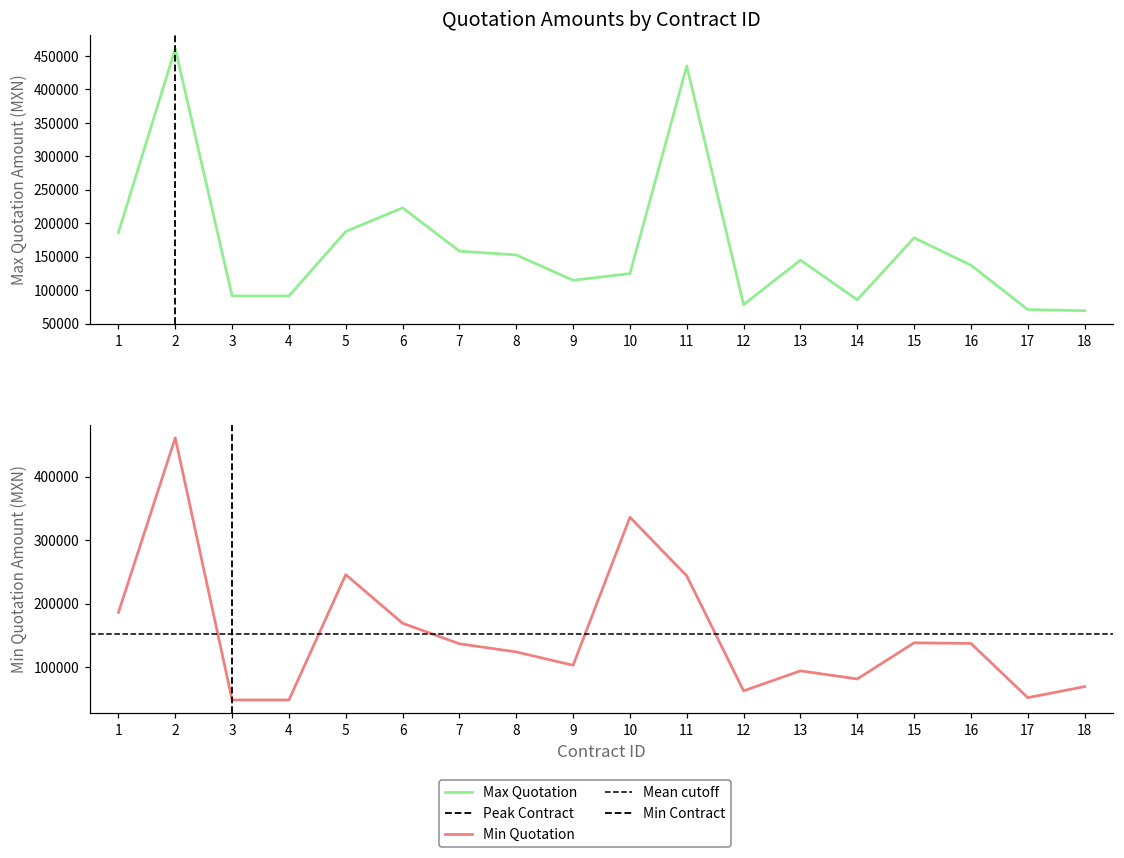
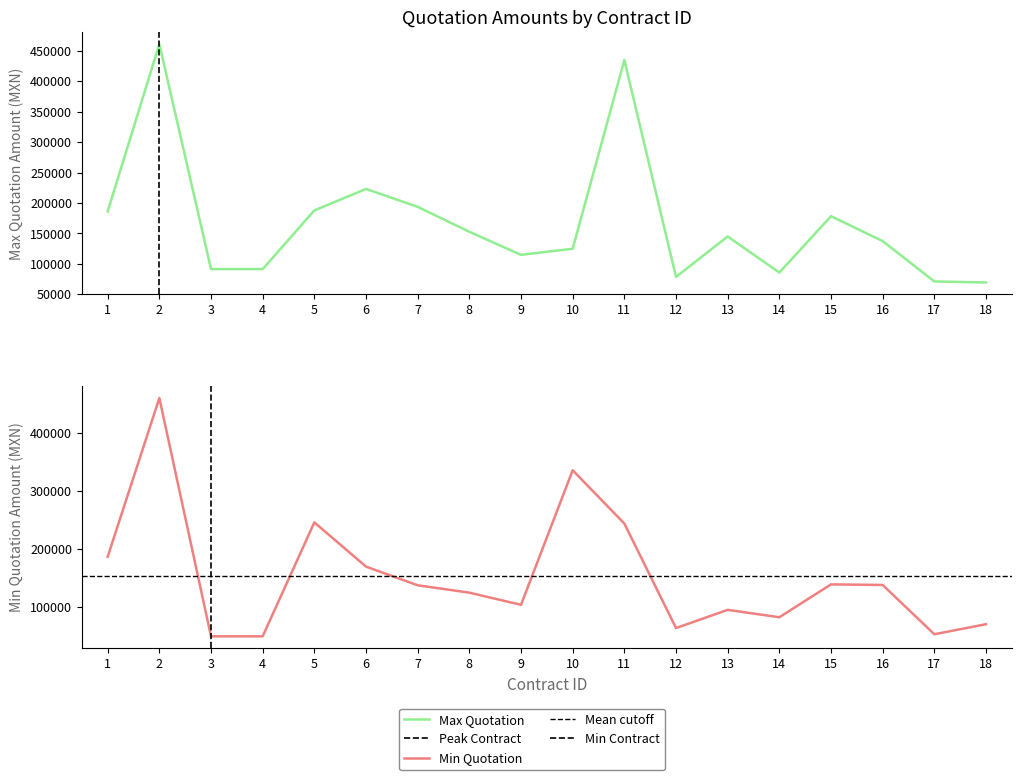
  {
    "Quotation Amounts by Contract ID": {
      "1": 190000,
      "2": 460000,
      "3": 90000,
      "4": 90000,
      "5": 190000,
      "6": 220000,
-     "7": 160000,
+     "7": 190000,
      "8": 150000,
      "9": 110000,
      "10": 120000,
      "11": 440000,
      "12": 80000,
      "13": 150000,
      "14": 90000,
      "15": 180000,
      "16": 140000,
      "17": 70000,
      "18": 70000
    }
  }
